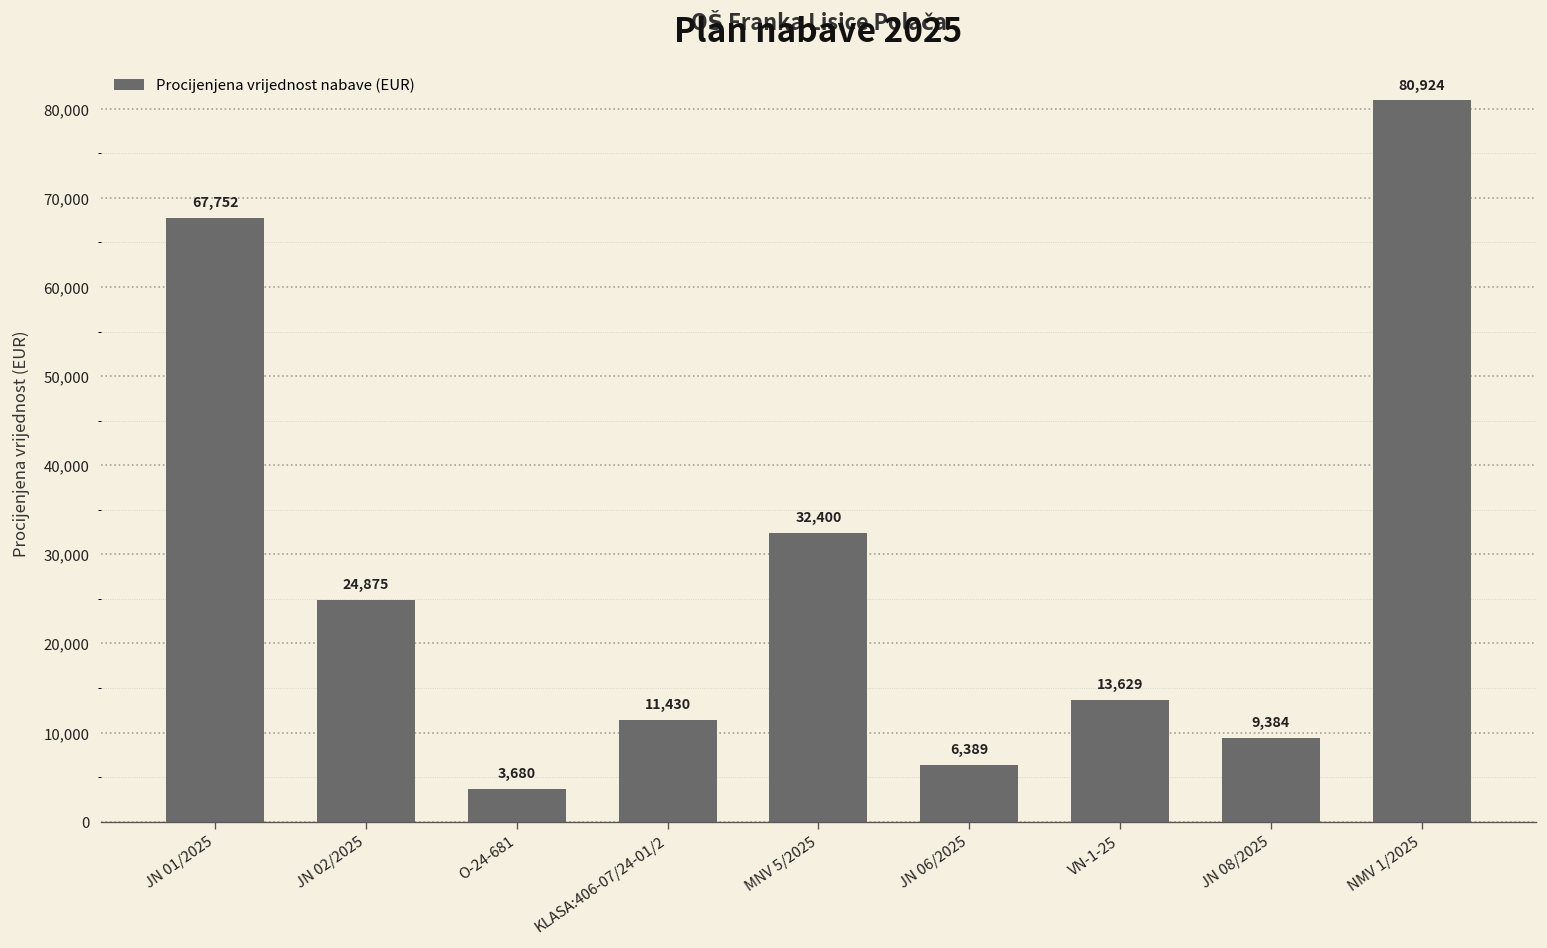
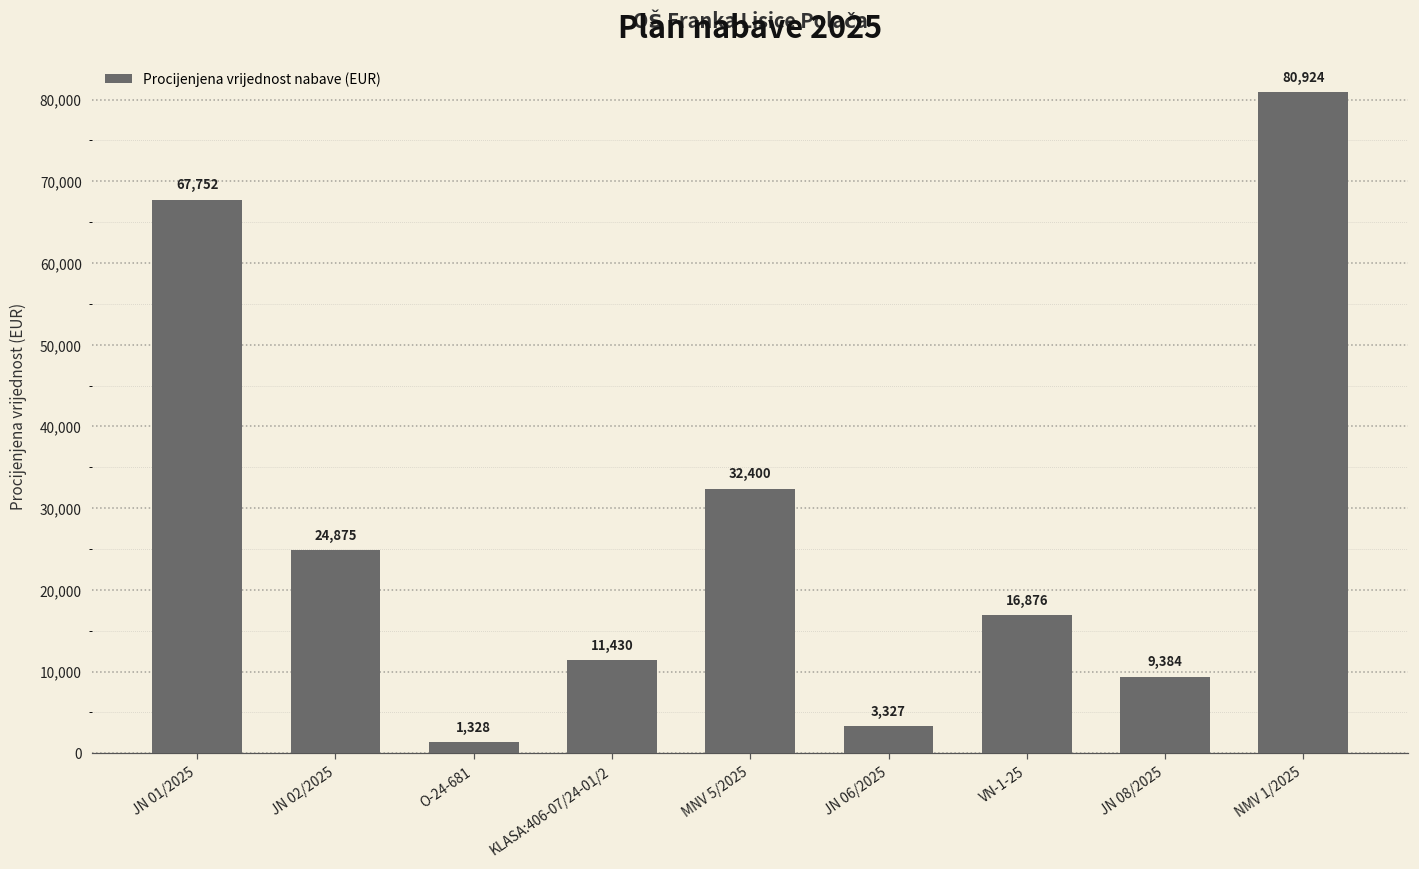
  {
    "JN 01/2025": "67,752",
    "JN 02/2025": "24,875",
-   "O-24-681": "3,680",
+   "O-24-681": "1,328",
    "KLASA:406-07/24-01/2": "11,430",
    "MNV 5/2025": "32,400",
-   "JN 06/2025": "6,389",
-   "VN-1-25": "13,629",
+   "JN 06/2025": "3,327",
+   "VN-1-25": "16,876",
    "JN 08/2025": "9,384",
    "NMV 1/2025": "80,924"
  }
